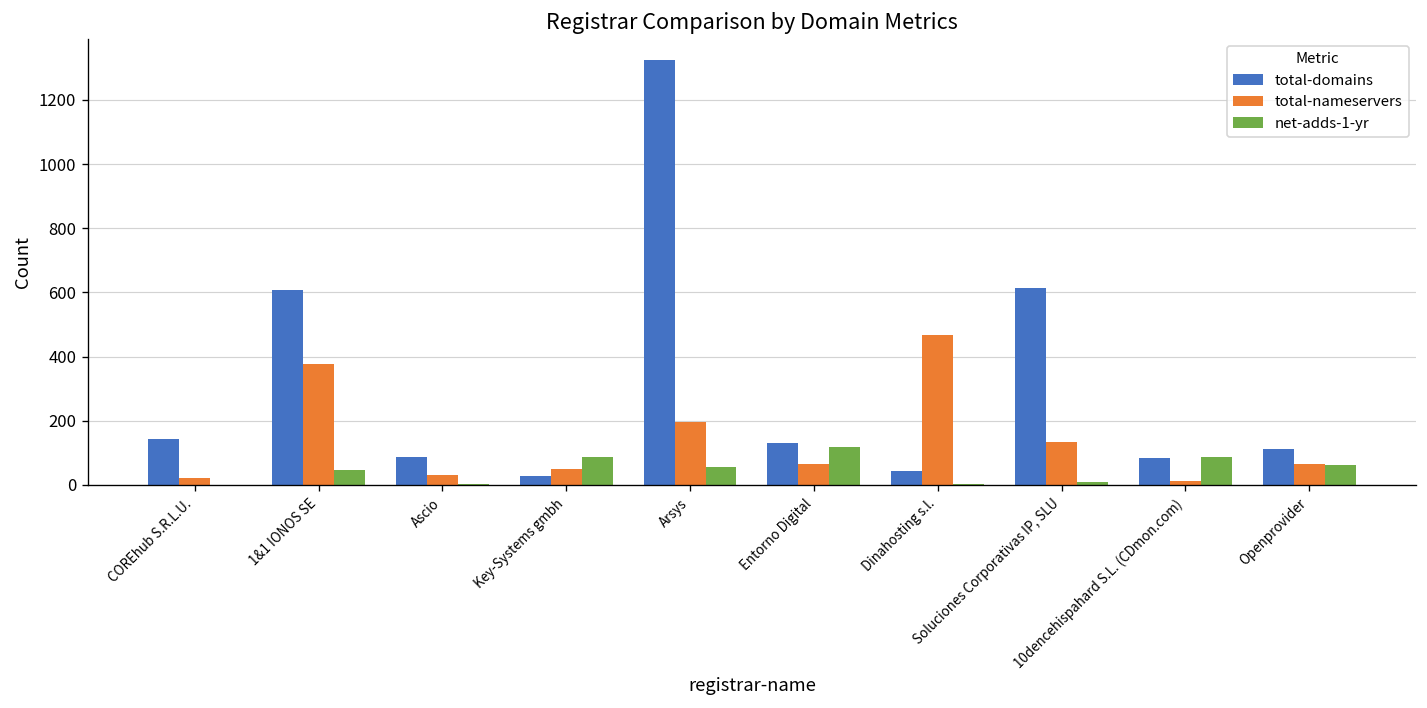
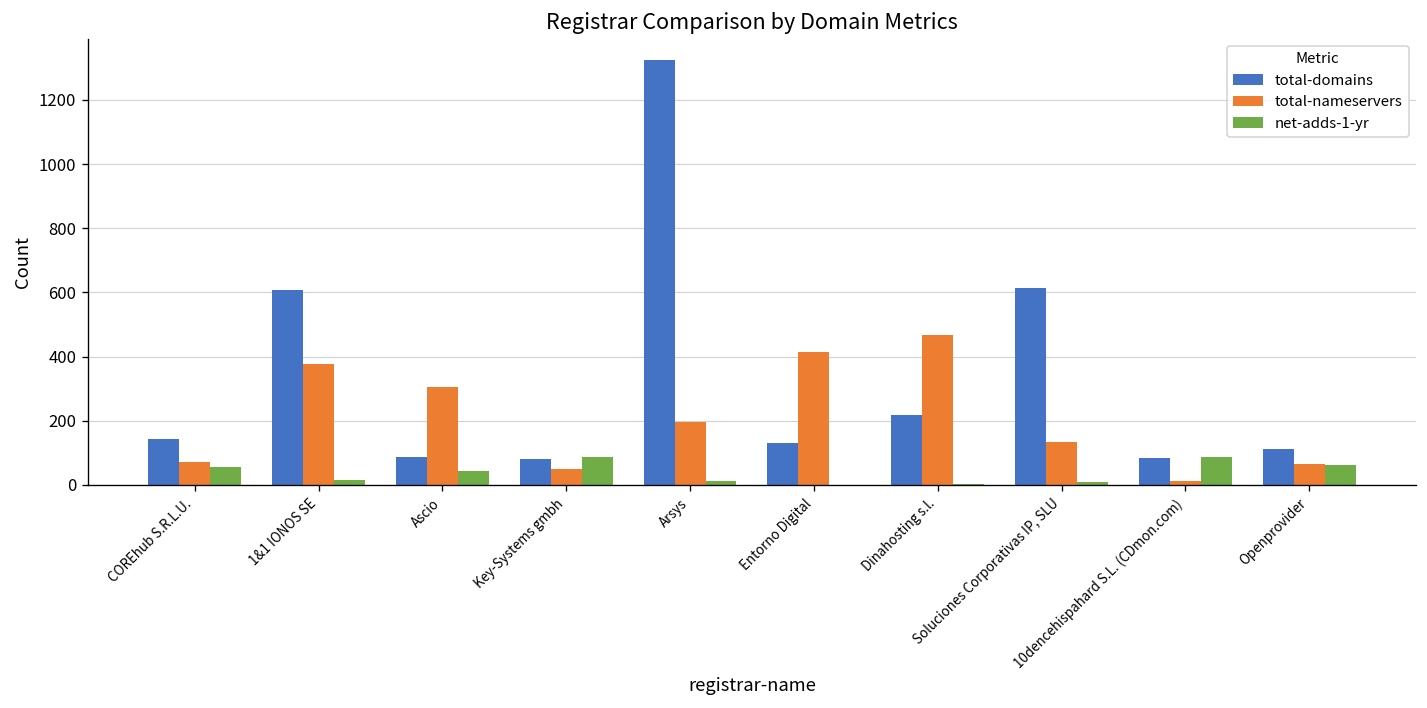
  {
    "total-domains": {
      "COREhub S.R.L.U.": 140,
      "1&1 IONOS SE": 610,
      "Ascio": 90,
-     "Key-Systems gmbh": 30,
+     "Key-Systems gmbh": 80,
      "Arsys": 1320,
      "Entorno Digital": 130,
-     "Dinahosting s.l.": 40,
+     "Dinahosting s.l.": 220,
      "Soluciones Corporativas IP, SLU": 620,
      "10dencehispahard S.L. (CDmon.com)": 80,
      "Openprovider": 110
    },
    "total-nameservers": {
-     "COREhub S.R.L.U.": 20,
+     "COREhub S.R.L.U.": 70,
      "1&1 IONOS SE": 380,
-     "Ascio": 30,
+     "Ascio": 310,
      "Key-Systems gmbh": 50,
      "Arsys": 200,
-     "Entorno Digital": 60,
+     "Entorno Digital": 410,
      "Dinahosting s.l.": 470,
      "Soluciones Corporativas IP, SLU": 130,
      "10dencehispahard S.L. (CDmon.com)": 10,
      "Openprovider": 70
    },
    "net-adds-1-yr": {
-     "COREhub S.R.L.U.": 0,
-     "1&1 IONOS SE": 50,
-     "Ascio": 0,
+     "COREhub S.R.L.U.": 60,
+     "1&1 IONOS SE": 10,
+     "Ascio": 40,
      "Key-Systems gmbh": 90,
-     "Arsys": 60,
-     "Entorno Digital": 120,
+     "Arsys": 10,
+     "Entorno Digital": 0,
      "Soluciones Corporativas IP, SLU": 10,
      "10dencehispahard S.L. (CDmon.com)": 90,
      "Openprovider": 60
    }
  }
